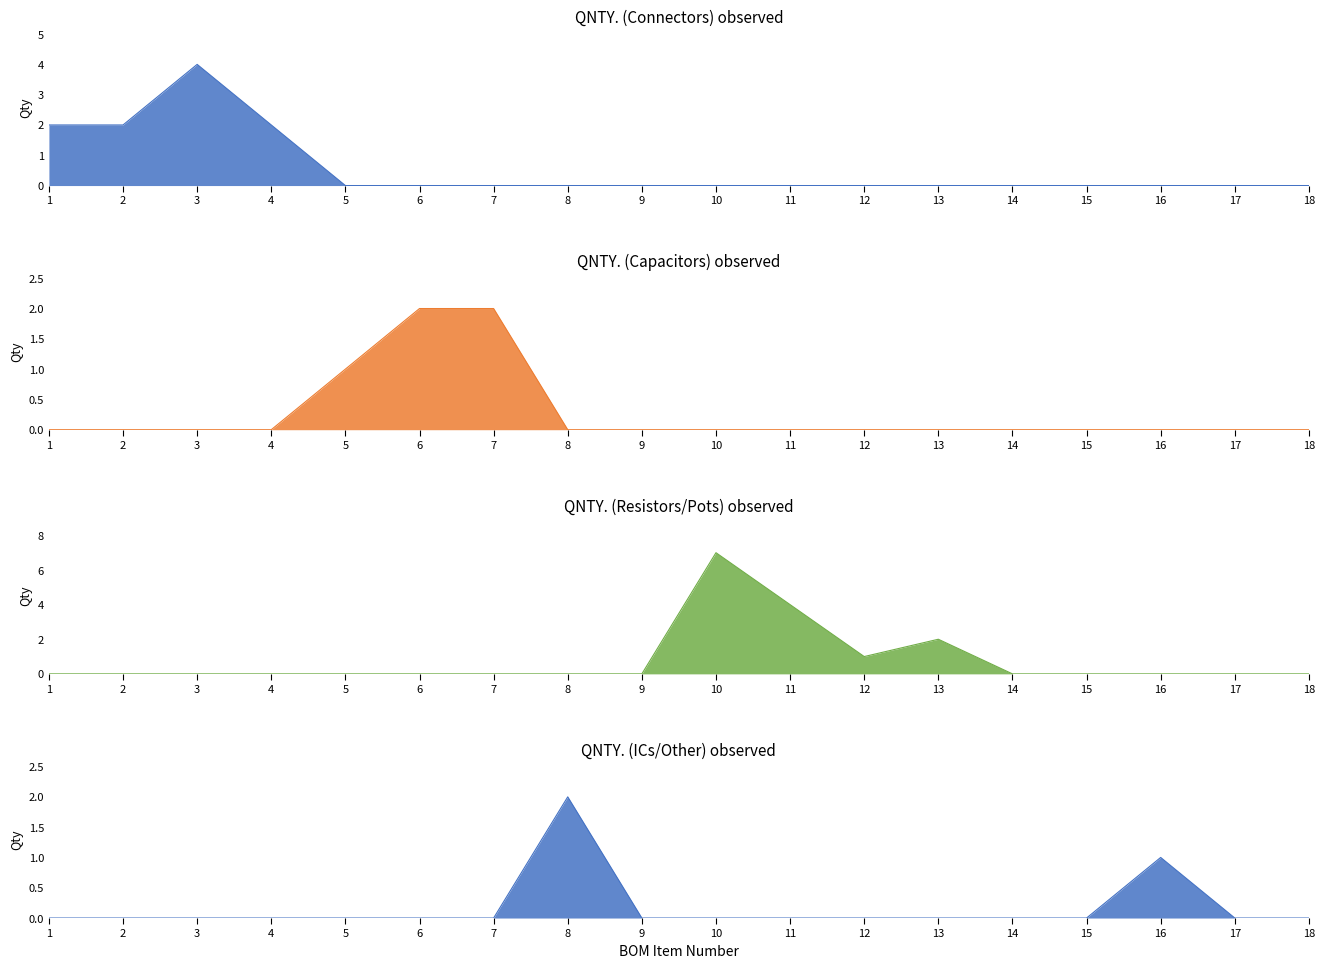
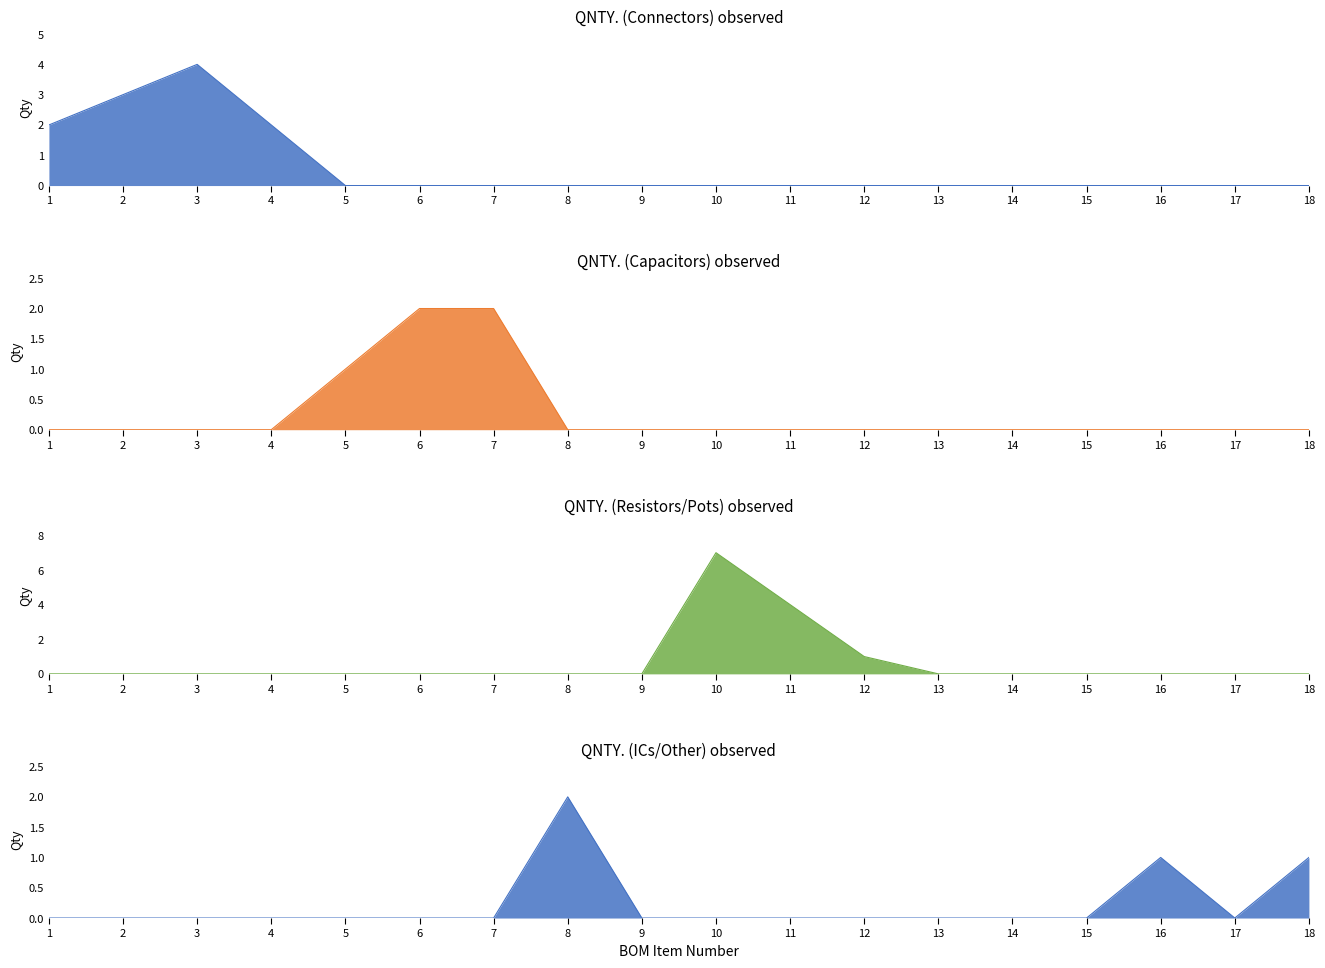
  {
    "QNTY. (Connectors) observed": {
      "1": 2,
-     "2": 2,
+     "2": 3,
      "3": 4,
      "4": 2,
      "5": 0,
      "6": 0,
      "7": 0,
      "8": 0,
      "9": 0,
      "10": 0,
      "11": 0,
      "12": 0,
      "13": 0,
      "14": 0,
      "15": 0,
      "16": 0,
      "17": 0,
      "18": 0
    },
    "QNTY. (Capacitors) observed": {
      "1": 0.0,
      "2": 0.0,
      "3": 0.0,
      "4": 0.0,
      "5": 1.0,
      "6": 2.0,
      "7": 2.0,
      "8": 0.0,
      "9": 0.0,
      "10": 0.0,
      "11": 0.0,
      "12": 0.0,
      "13": 0.0,
      "14": 0.0,
      "15": 0.0,
      "16": 0.0,
      "17": 0.0,
      "18": 0.0
    },
    "QNTY. (Resistors/Pots) observed": {
      "1": 0,
      "2": 0,
      "3": 0,
      "4": 0,
      "5": 0,
      "6": 0,
      "7": 0,
      "8": 0,
      "9": 0,
      "10": 7,
      "11": 4,
      "12": 1,
-     "13": 2,
+     "13": 0,
      "14": 0,
      "15": 0,
      "16": 0,
      "17": 0,
      "18": 0
    },
    "QNTY. (ICs/Other) observed": {
      "1": 0,
      "2": 0,
      "3": 0,
      "4": 0,
      "5": 0,
      "6": 0,
      "7": 0,
      "8": 2,
      "9": 0,
      "10": 0,
      "11": 0,
      "12": 0,
      "13": 0,
      "14": 0,
      "15": 0,
      "16": 1,
      "17": 0,
-     "18": 0
+     "18": 1
    }
  }
